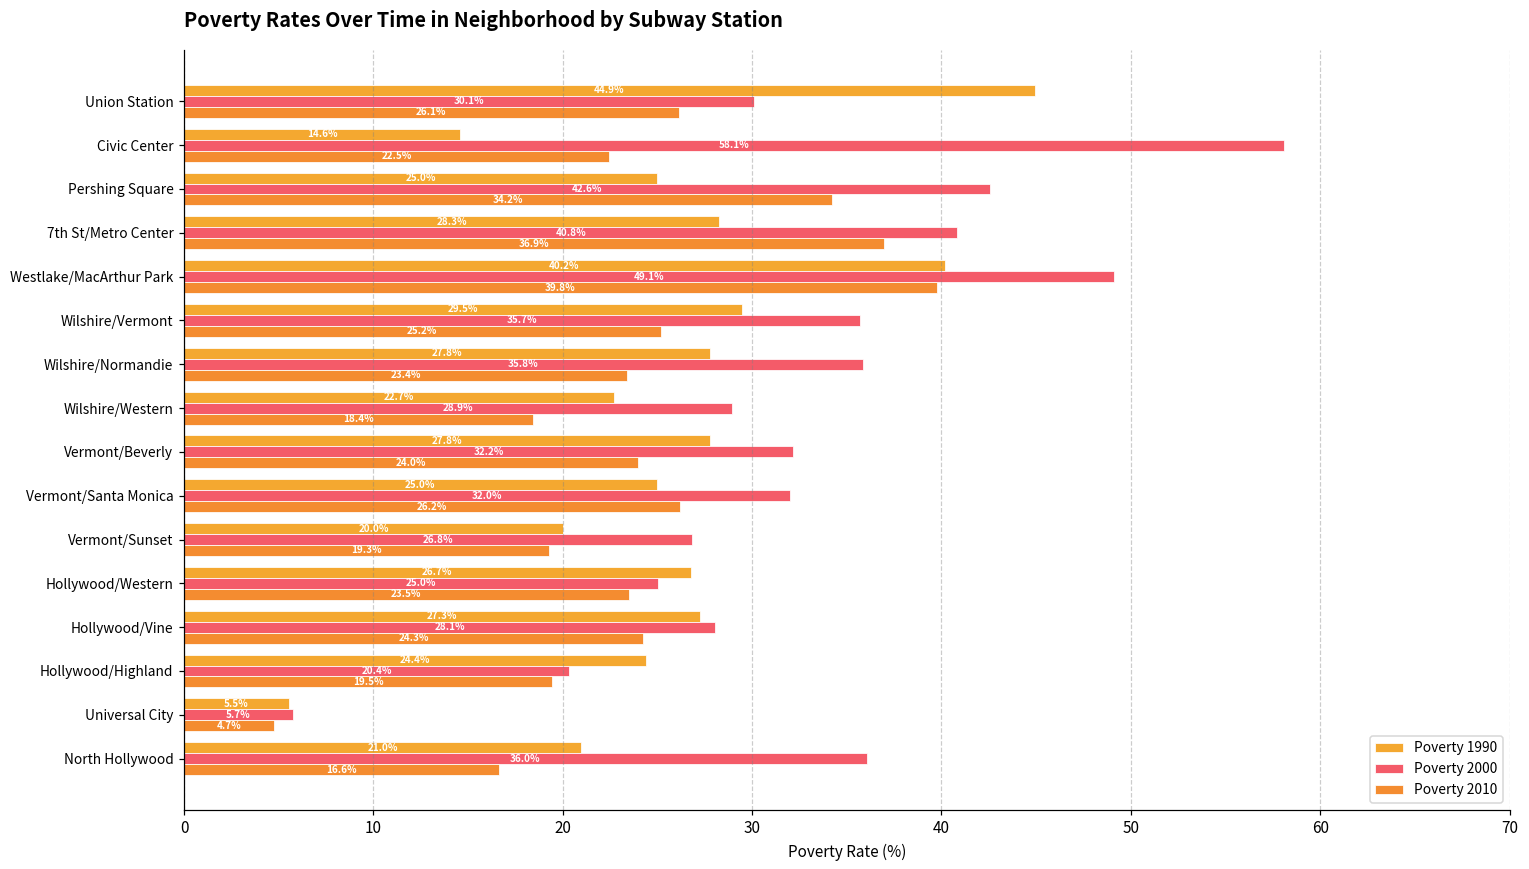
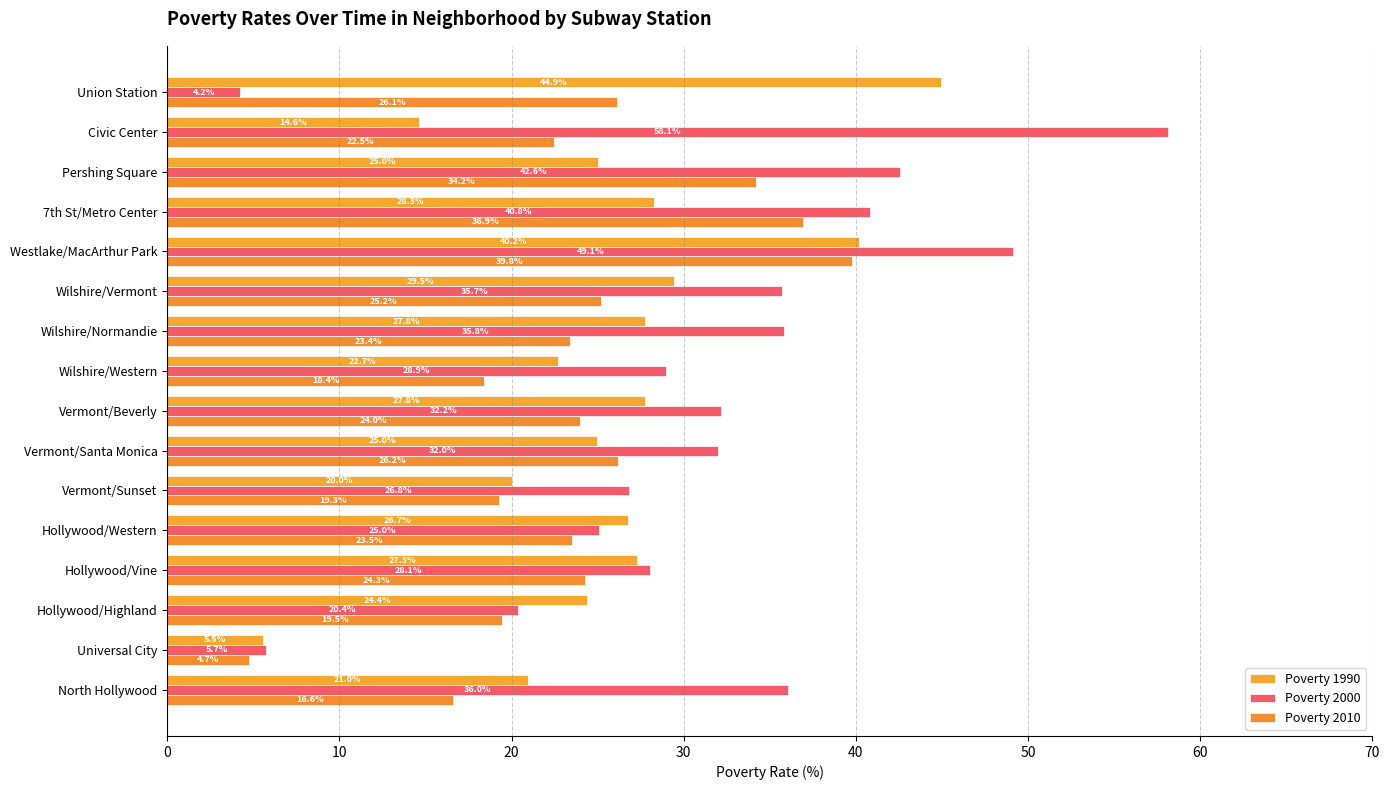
  {
    "Poverty 2000": {
-     "Union Station": "30.1%",
+     "Union Station": "4.2%",
      "Civic Center": "58.1%",
      "Pershing Square": "42.6%",
      "7th St/Metro Center": "40.8%",
      "Westlake/MacArthur Park": "49.1%",
      "Wilshire/Vermont": "35.7%",
      "Wilshire/Normandie": "35.8%",
      "Wilshire/Western": "28.9%",
      "Vermont/Beverly": "32.2%",
      "Vermont/Santa Monica": "32.0%",
      "Vermont/Sunset": "26.8%",
      "Hollywood/Western": "25.0%",
      "Hollywood/Vine": "28.1%",
      "Hollywood/Highland": "20.4%",
      "Universal City": "5.7%",
      "North Hollywood": "36.0%"
    }
  }
